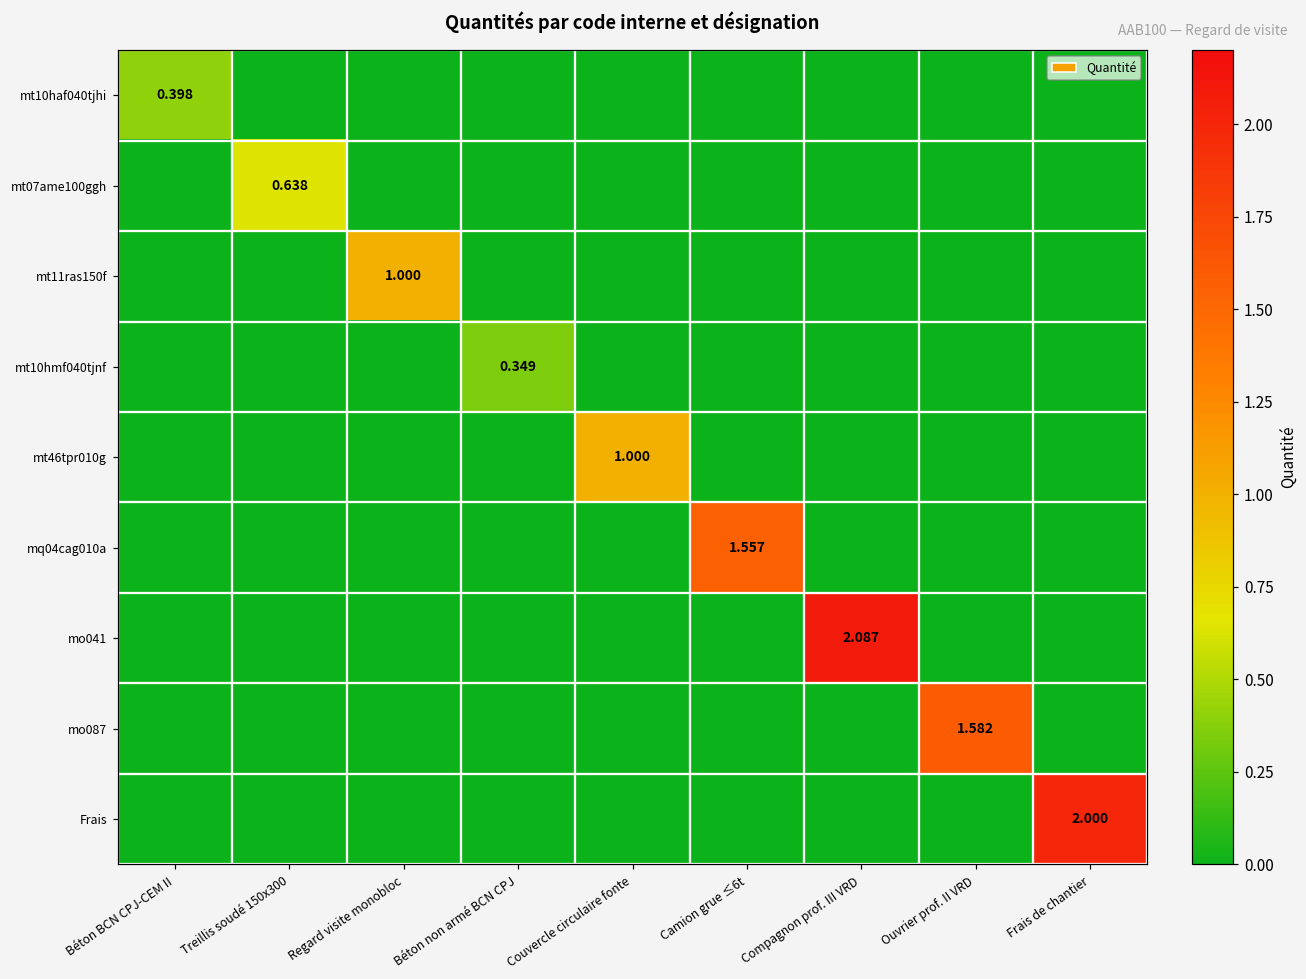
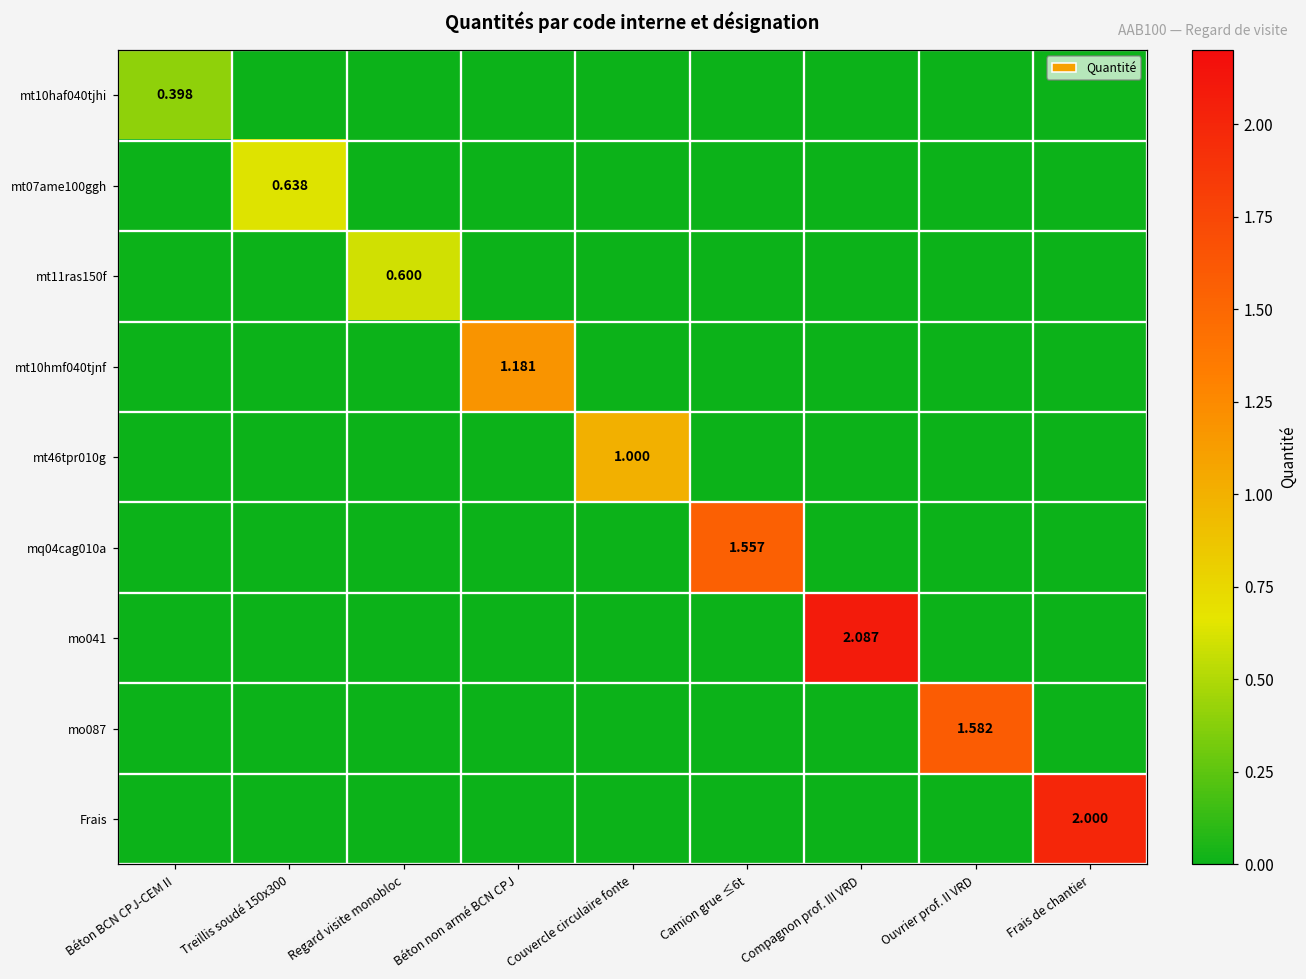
  {
    "mt10haf040tjhi": {
      "Béton BCN CPJ-CEM II": 0.398
    },
    "mt07ame100ggh": {
      "Treillis soudé 150x300": 0.638
    },
    "mt11ras150f": {
-     "Regard visite monobloc": 1.000
+     "Regard visite monobloc": 0.600
    },
    "mt10hmf040tjnf": {
-     "Béton non armé BCN CPJ": 0.349
+     "Béton non armé BCN CPJ": 1.181
    },
    "mt46tpr010g": {
      "Couvercle circulaire fonte": 1.000
    },
    "mq04cag010a": {
      "Camion grue ≤6t": 1.557
    },
    "mo041": {
      "Compagnon prof. III VRD": 2.087
    },
    "mo087": {
      "Ouvrier prof. II VRD": 1.582
    },
    "Frais": {
      "Frais de chantier": 2.000
    }
  }
